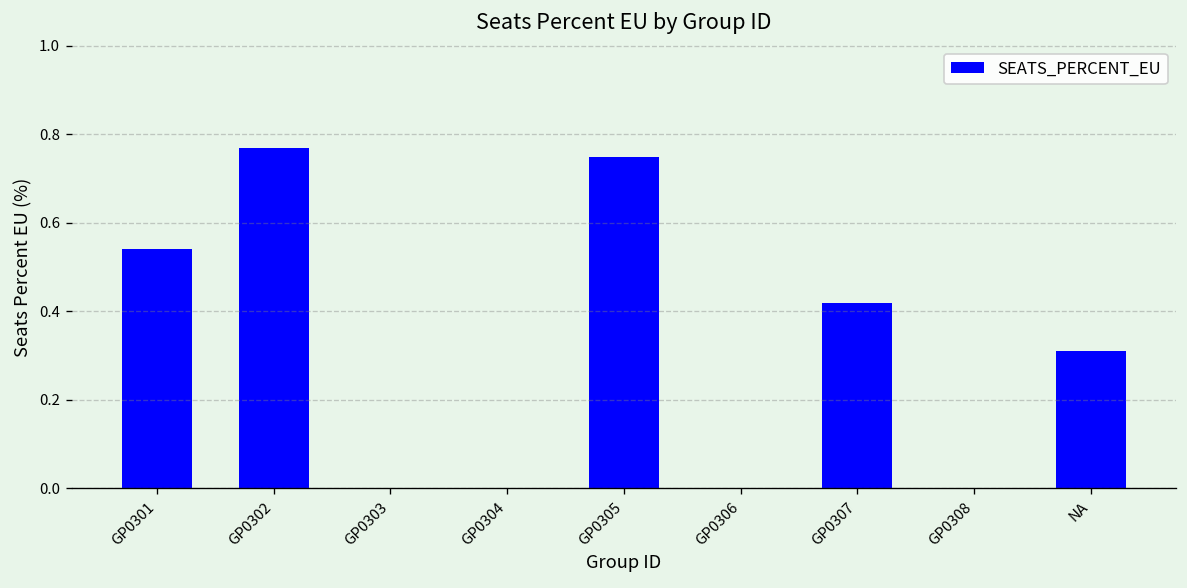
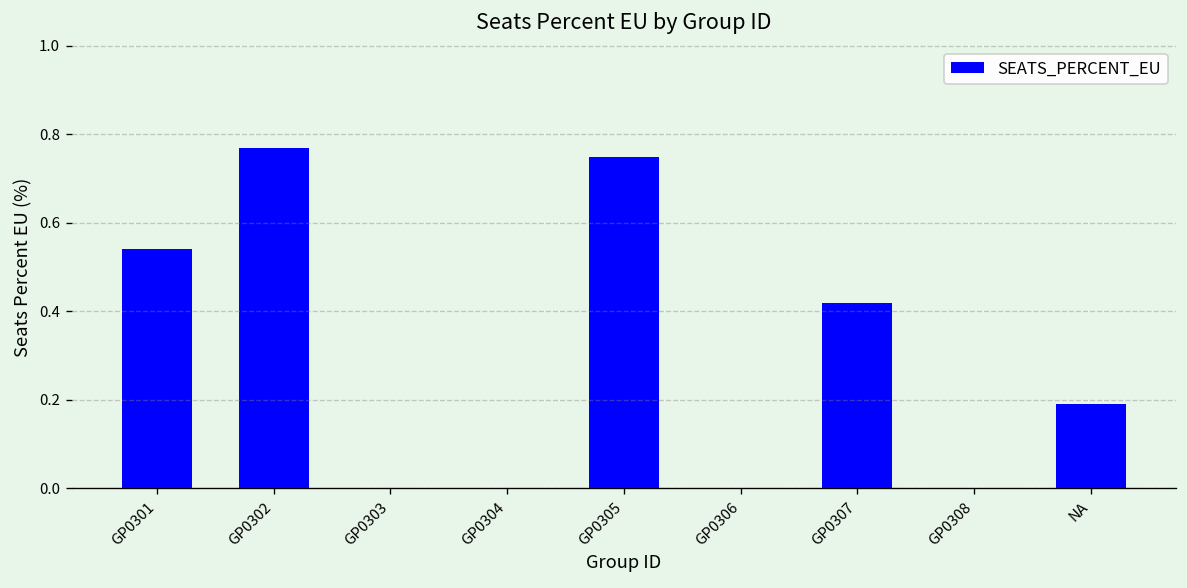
  {
    "GP0301": 0.54,
    "GP0302": 0.77,
    "GP0303": 0.00,
    "GP0304": 0.00,
    "GP0305": 0.75,
    "GP0306": 0.00,
    "GP0307": 0.42,
    "GP0308": 0.00,
-   "NA": 0.31
+   "NA": 0.19
  }
